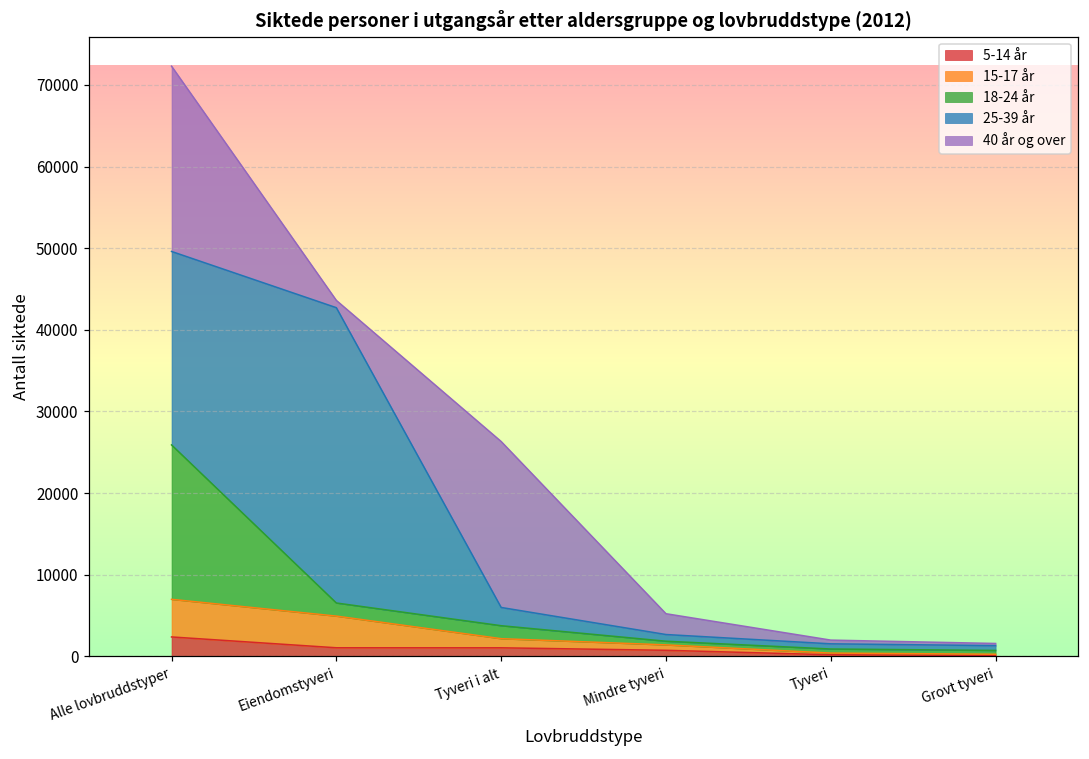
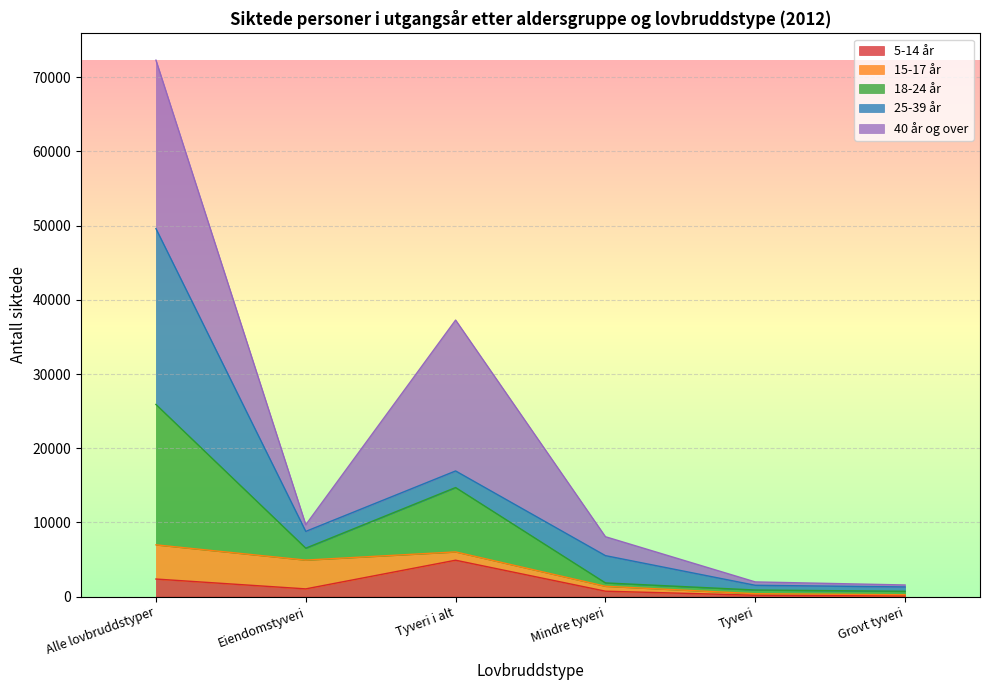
  {
    "5-14 år": {
      "Alle lovbruddstyper": 2000,
      "Eiendomstyveri": 1000,
-     "Tyveri i alt": 1000,
+     "Tyveri i alt": 5000,
      "Mindre tyveri": 1000
    },
    "15-17 år": {
      "Alle lovbruddstyper": 5000,
      "Eiendomstyveri": 4000,
      "Tyveri i alt": 1000,
      "Mindre tyveri": 1000
    },
    "18-24 år": {
      "Alle lovbruddstyper": 19000,
      "Eiendomstyveri": 2000,
-     "Tyveri i alt": 2000,
+     "Tyveri i alt": 9000,
      "Mindre tyveri": 0,
      "Tyveri": 0,
      "Grovt tyveri": 0
    },
    "25-39 år": {
      "Alle lovbruddstyper": 24000,
-     "Eiendomstyveri": 36000,
+     "Eiendomstyveri": 2000,
      "Tyveri i alt": 2000,
-     "Mindre tyveri": 1000,
+     "Mindre tyveri": 4000,
      "Tyveri": 1000
    },
    "40 år og over": {
      "Alle lovbruddstyper": 23000,
      "Eiendomstyveri": 1000,
      "Tyveri i alt": 20000,
      "Mindre tyveri": 3000,
      "Tyveri": 0
    }
  }
